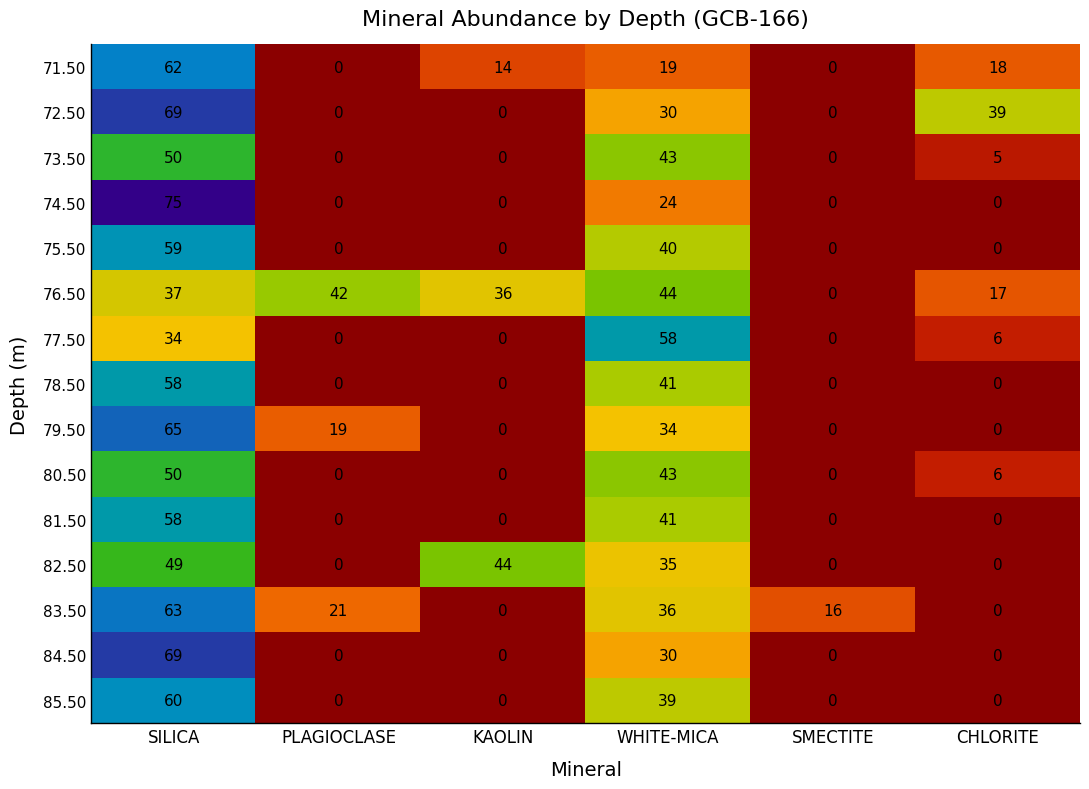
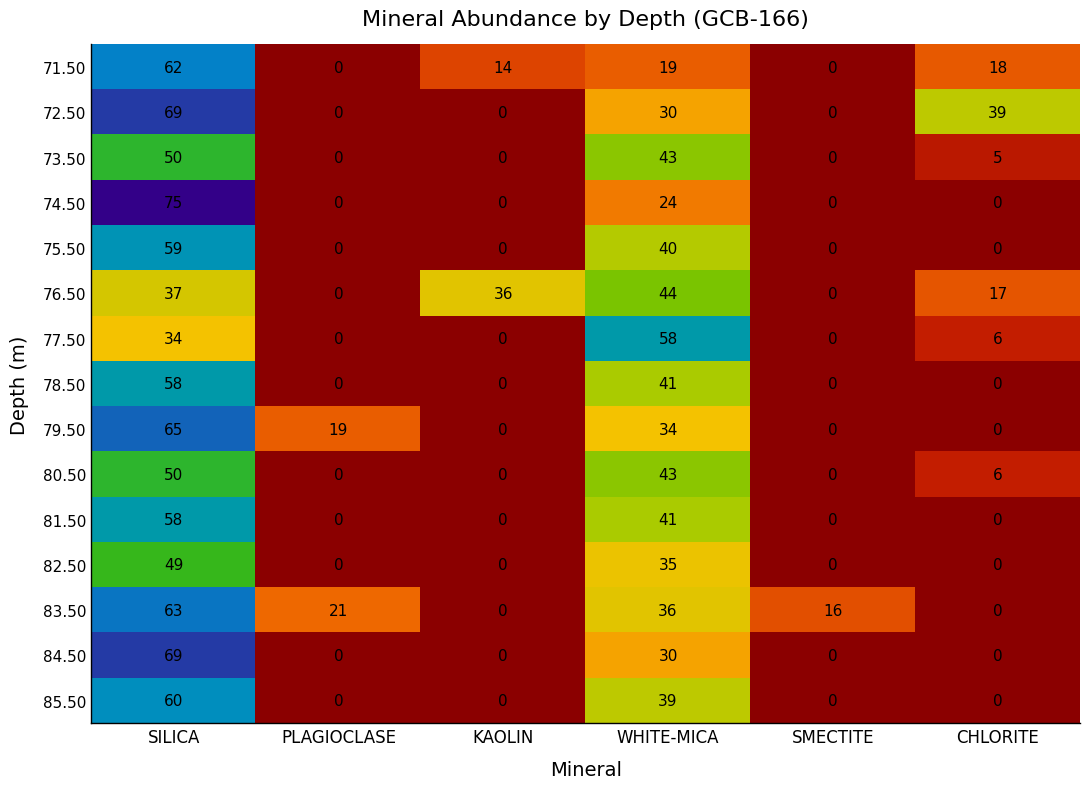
  {
    "71.50": {
      "SILICA": 62,
      "PLAGIOCLASE": 0,
      "KAOLIN": 14,
      "WHITE-MICA": 19,
      "SMECTITE": 0,
      "CHLORITE": 18
    },
    "72.50": {
      "SILICA": 69,
      "PLAGIOCLASE": 0,
      "KAOLIN": 0,
      "WHITE-MICA": 30,
      "SMECTITE": 0,
      "CHLORITE": 39
    },
    "73.50": {
      "SILICA": 50,
      "PLAGIOCLASE": 0,
      "KAOLIN": 0,
      "WHITE-MICA": 43,
      "SMECTITE": 0,
      "CHLORITE": 5
    },
    "74.50": {
      "SILICA": 75,
      "PLAGIOCLASE": 0,
      "KAOLIN": 0,
      "WHITE-MICA": 24,
      "SMECTITE": 0,
      "CHLORITE": 0
    },
    "75.50": {
      "SILICA": 59,
      "PLAGIOCLASE": 0,
      "KAOLIN": 0,
      "WHITE-MICA": 40,
      "SMECTITE": 0,
      "CHLORITE": 0
    },
    "76.50": {
      "SILICA": 37,
-     "PLAGIOCLASE": 42,
+     "PLAGIOCLASE": 0,
      "KAOLIN": 36,
      "WHITE-MICA": 44,
      "SMECTITE": 0,
      "CHLORITE": 17
    },
    "77.50": {
      "SILICA": 34,
      "PLAGIOCLASE": 0,
      "KAOLIN": 0,
      "WHITE-MICA": 58,
      "SMECTITE": 0,
      "CHLORITE": 6
    },
    "78.50": {
      "SILICA": 58,
      "PLAGIOCLASE": 0,
      "KAOLIN": 0,
      "WHITE-MICA": 41,
      "SMECTITE": 0,
      "CHLORITE": 0
    },
    "79.50": {
      "SILICA": 65,
      "PLAGIOCLASE": 19,
      "KAOLIN": 0,
      "WHITE-MICA": 34,
      "SMECTITE": 0,
      "CHLORITE": 0
    },
    "80.50": {
      "SILICA": 50,
      "PLAGIOCLASE": 0,
      "KAOLIN": 0,
      "WHITE-MICA": 43,
      "SMECTITE": 0,
      "CHLORITE": 6
    },
    "81.50": {
      "SILICA": 58,
      "PLAGIOCLASE": 0,
      "KAOLIN": 0,
      "WHITE-MICA": 41,
      "SMECTITE": 0,
      "CHLORITE": 0
    },
    "82.50": {
      "SILICA": 49,
      "PLAGIOCLASE": 0,
-     "KAOLIN": 44,
+     "KAOLIN": 0,
      "WHITE-MICA": 35,
      "SMECTITE": 0,
      "CHLORITE": 0
    },
    "83.50": {
      "SILICA": 63,
      "PLAGIOCLASE": 21,
      "KAOLIN": 0,
      "WHITE-MICA": 36,
      "SMECTITE": 16,
      "CHLORITE": 0
    },
    "84.50": {
      "SILICA": 69,
      "PLAGIOCLASE": 0,
      "KAOLIN": 0,
      "WHITE-MICA": 30,
      "SMECTITE": 0,
      "CHLORITE": 0
    },
    "85.50": {
      "SILICA": 60,
      "PLAGIOCLASE": 0,
      "KAOLIN": 0,
      "WHITE-MICA": 39,
      "SMECTITE": 0,
      "CHLORITE": 0
    }
  }
